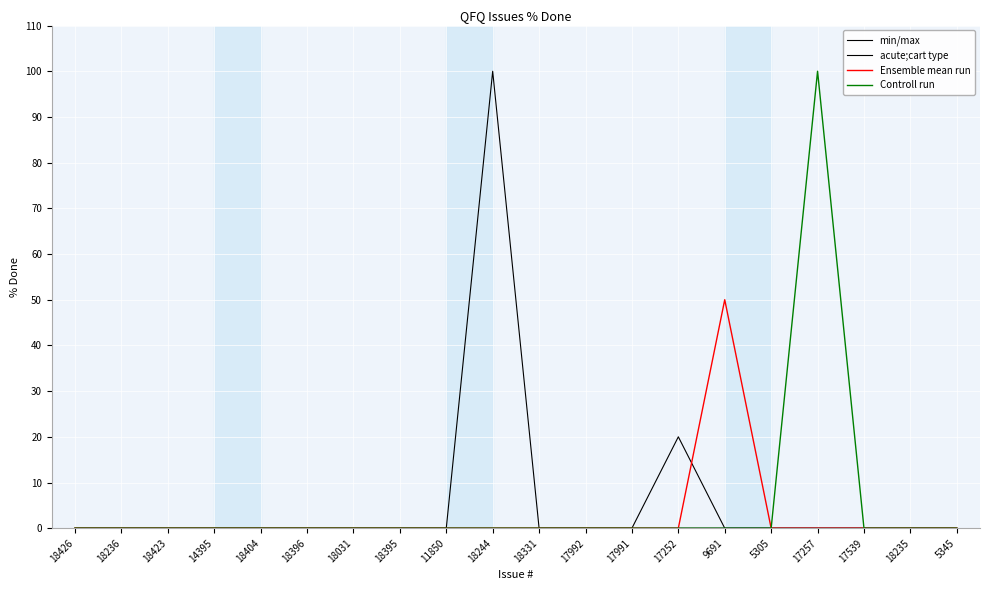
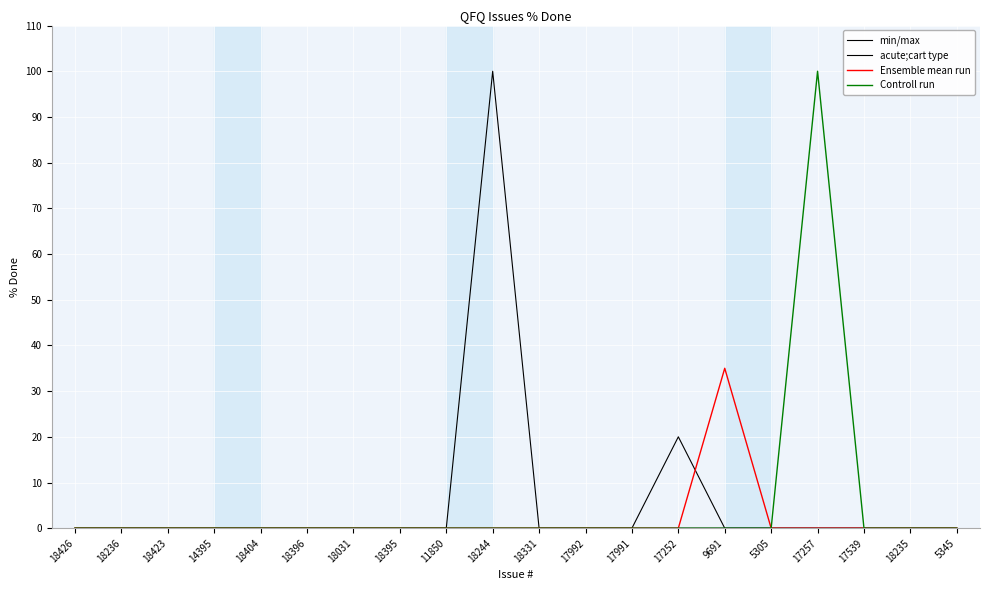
  {
    "Ensemble mean run": {
-     "9691": 50
+     "9691": 35
    },
    "Controll run": {
      "17257": 100
    }
  }
